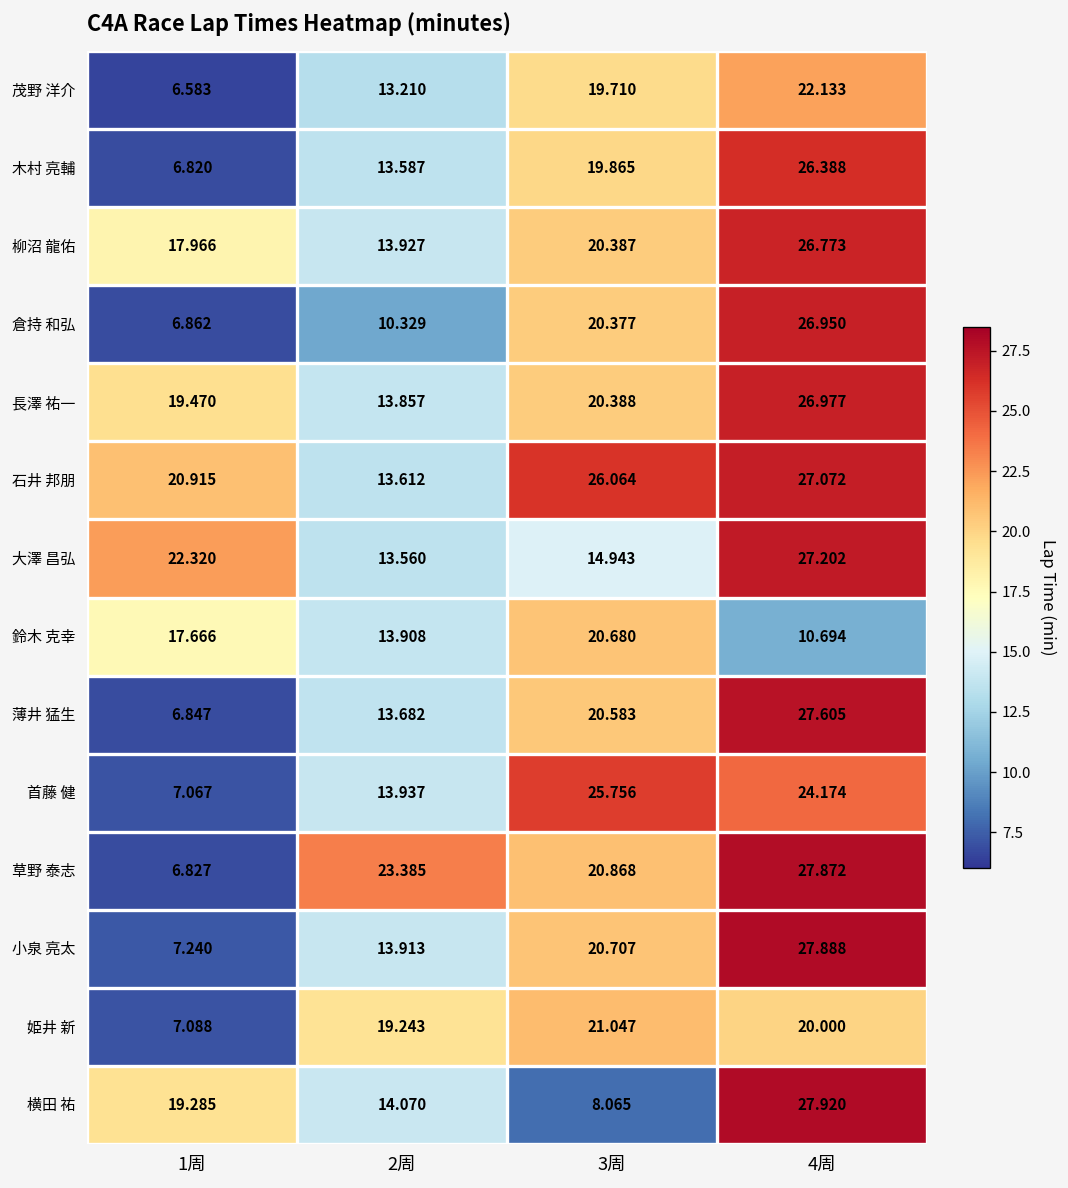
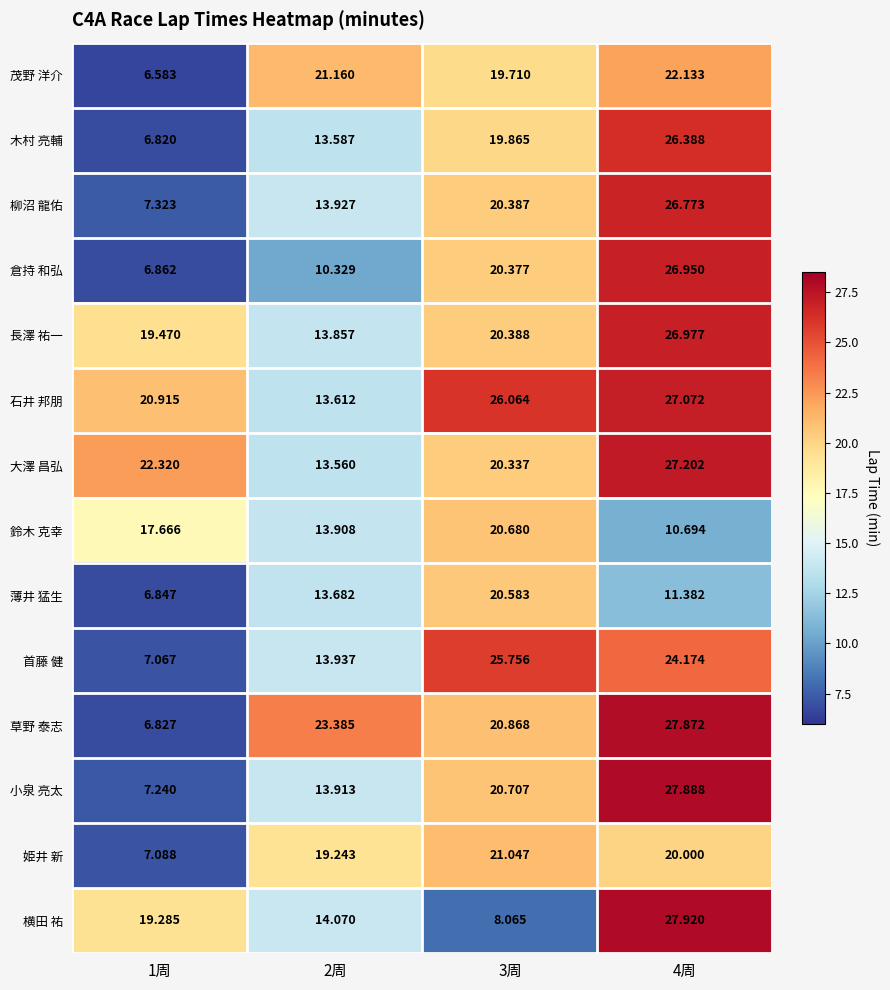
  {
    "茂野 洋介": {
      "1周": 6.583,
-     "2周": 13.210,
+     "2周": 21.160,
      "3周": 19.710,
      "4周": 22.133
    },
    "木村 亮輔": {
      "1周": 6.820,
      "2周": 13.587,
      "3周": 19.865,
      "4周": 26.388
    },
    "柳沼 龍佑": {
-     "1周": 17.966,
+     "1周": 7.323,
      "2周": 13.927,
      "3周": 20.387,
      "4周": 26.773
    },
    "倉持 和弘": {
      "1周": 6.862,
      "2周": 10.329,
      "3周": 20.377,
      "4周": 26.950
    },
    "長澤 祐一": {
      "1周": 19.470,
      "2周": 13.857,
      "3周": 20.388,
      "4周": 26.977
    },
    "石井 邦朋": {
      "1周": 20.915,
      "2周": 13.612,
      "3周": 26.064,
      "4周": 27.072
    },
    "大澤 昌弘": {
      "1周": 22.320,
      "2周": 13.560,
-     "3周": 14.943,
+     "3周": 20.337,
      "4周": 27.202
    },
    "鈴木 克幸": {
      "1周": 17.666,
      "2周": 13.908,
      "3周": 20.680,
      "4周": 10.694
    },
    "薄井 猛生": {
      "1周": 6.847,
      "2周": 13.682,
      "3周": 20.583,
-     "4周": 27.605
+     "4周": 11.382
    },
    "首藤 健": {
      "1周": 7.067,
      "2周": 13.937,
      "3周": 25.756,
      "4周": 24.174
    },
    "草野 泰志": {
      "1周": 6.827,
      "2周": 23.385,
      "3周": 20.868,
      "4周": 27.872
    },
    "小泉 亮太": {
      "1周": 7.240,
      "2周": 13.913,
      "3周": 20.707,
      "4周": 27.888
    },
    "姫井 新": {
      "1周": 7.088,
      "2周": 19.243,
      "3周": 21.047,
      "4周": 20.000
    },
    "横田 祐": {
      "1周": 19.285,
      "2周": 14.070,
      "3周": 8.065,
      "4周": 27.920
    }
  }
